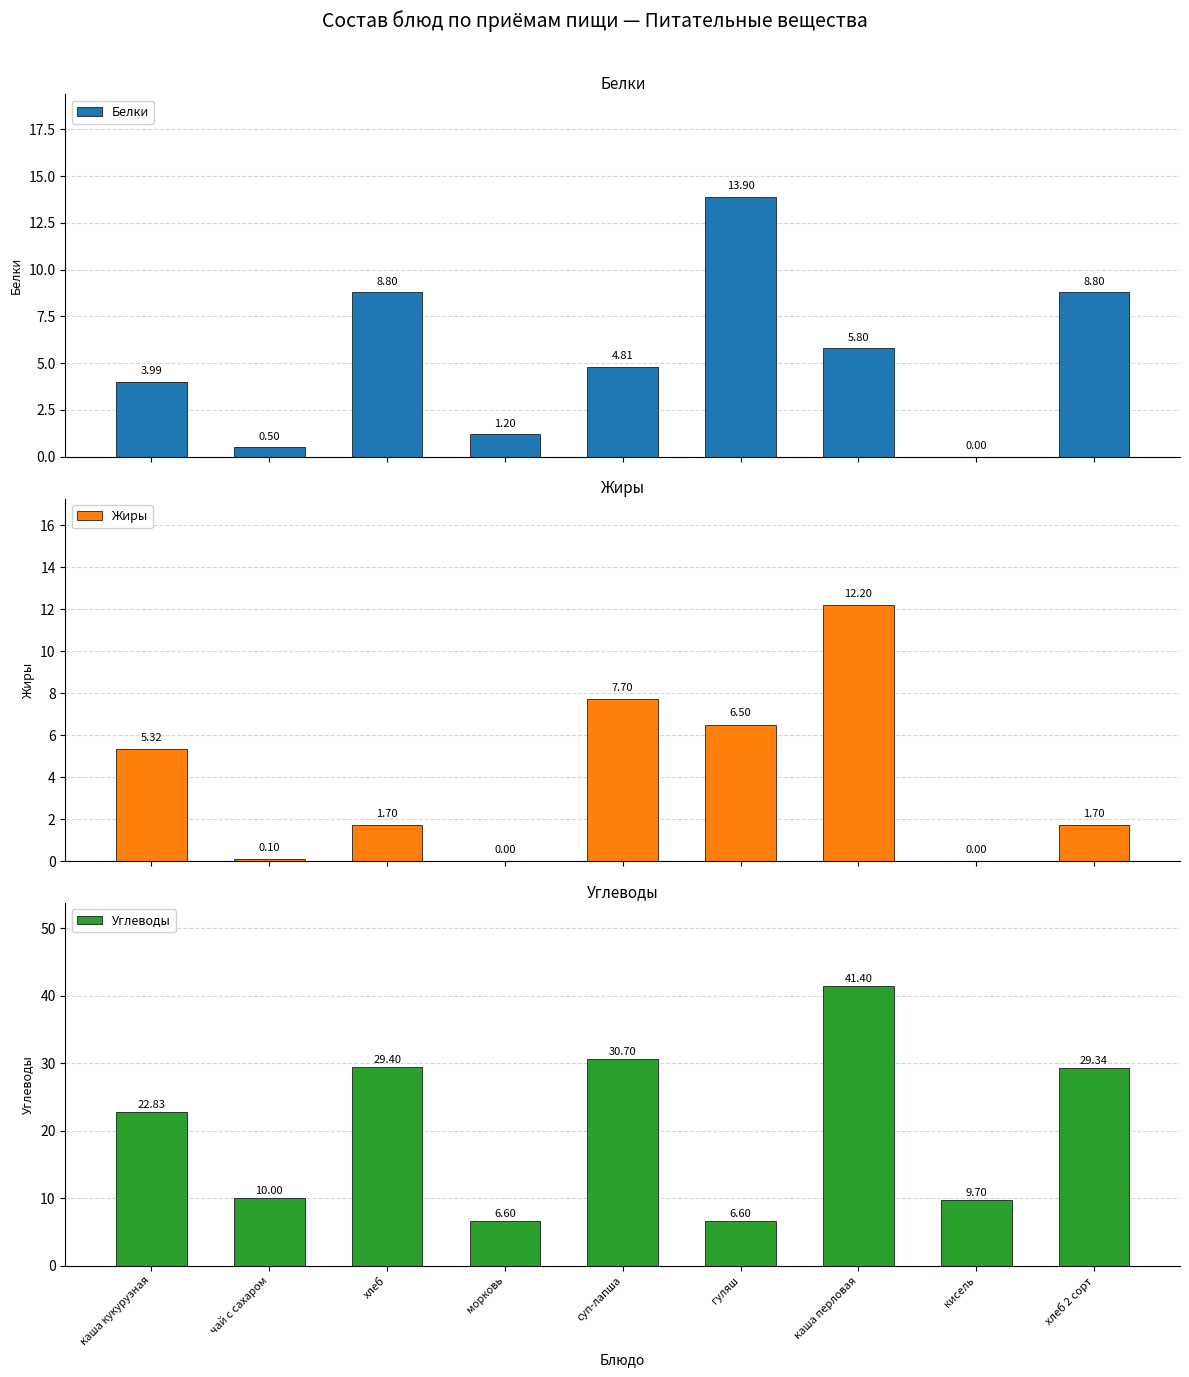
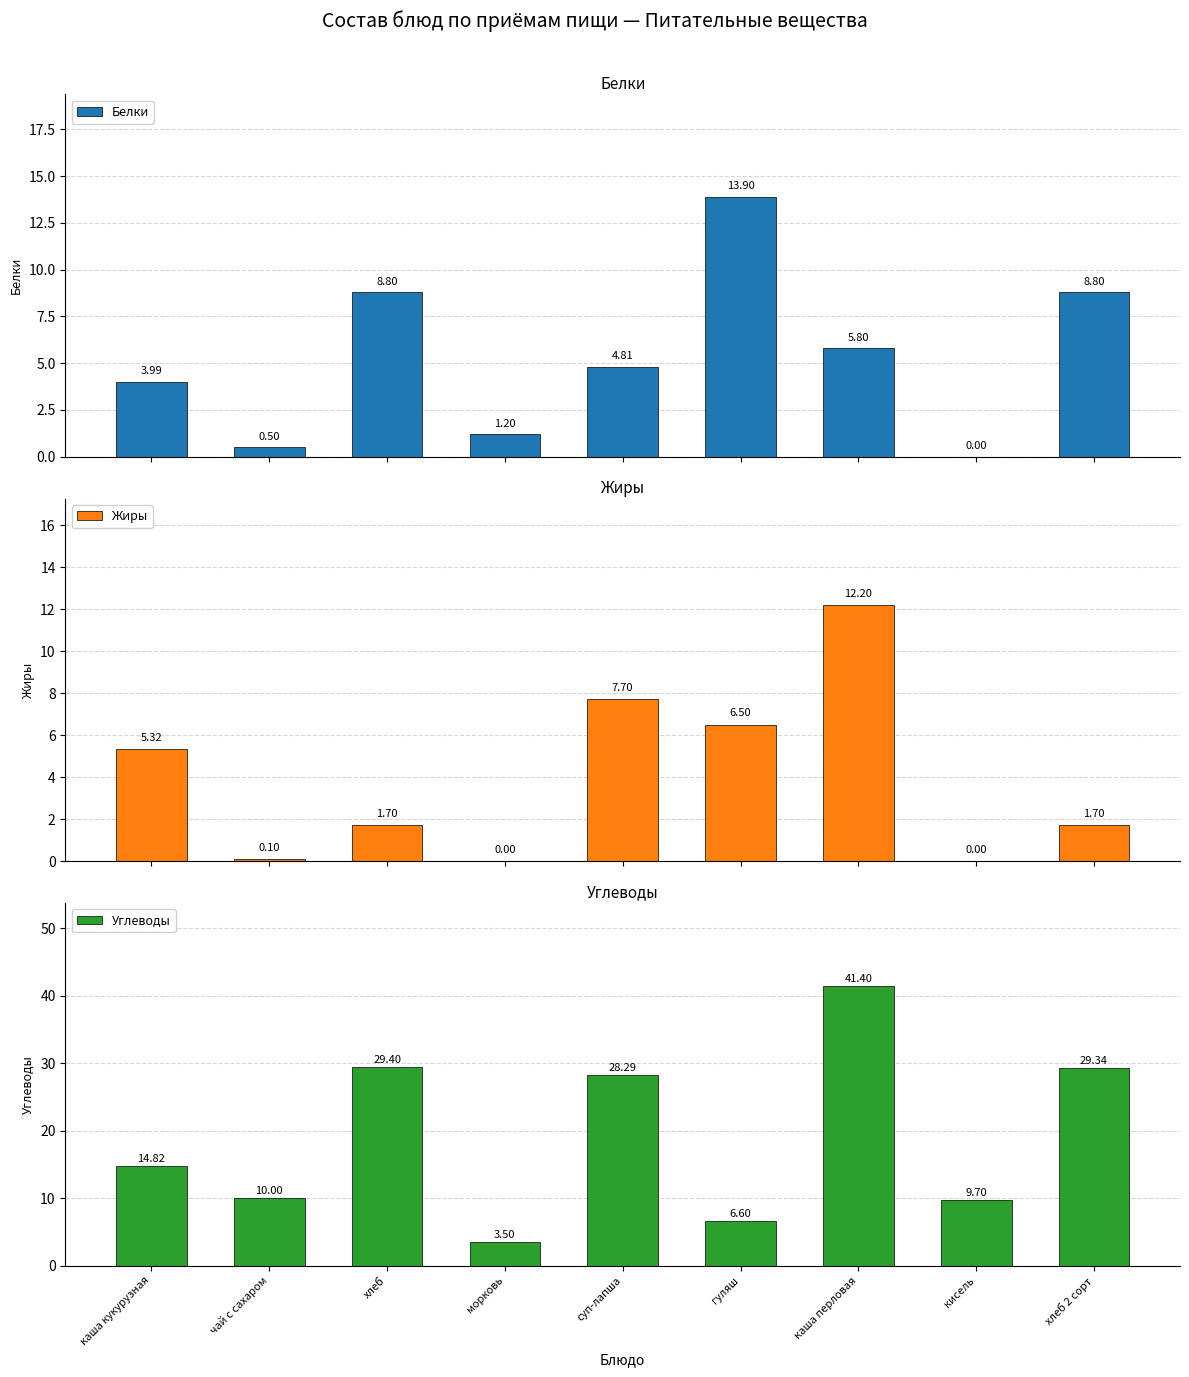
  {
    "Углеводы": {
-     "каша кукурузная": 22.83,
+     "каша кукурузная": 14.82,
      "чай с сахаром": 10.00,
      "хлеб": 29.40,
-     "морковь": 6.60,
-     "суп-лапша": 30.70,
+     "морковь": 3.50,
+     "суп-лапша": 28.29,
      "гуляш": 6.60,
      "каша перловая": 41.40,
      "кисель": 9.70,
      "хлеб 2 сорт": 29.34
    }
  }
